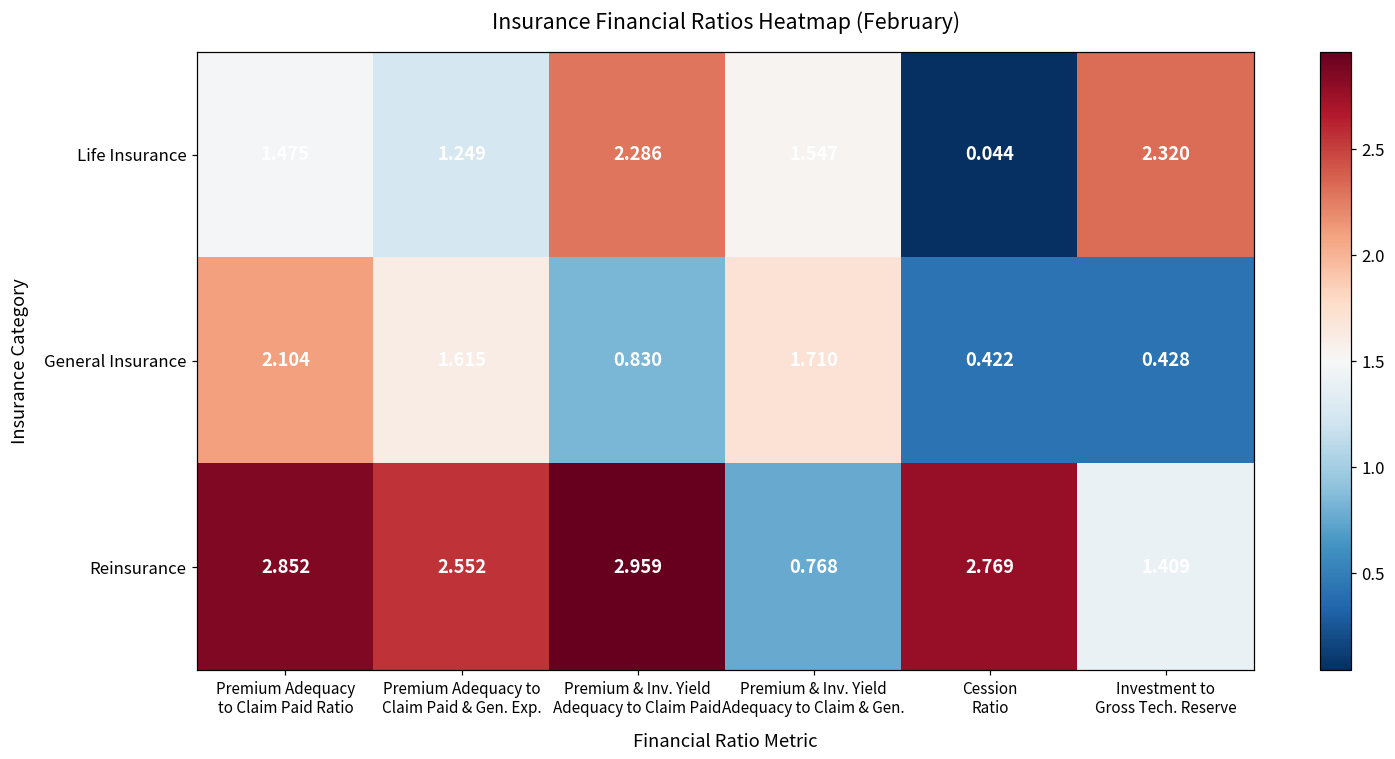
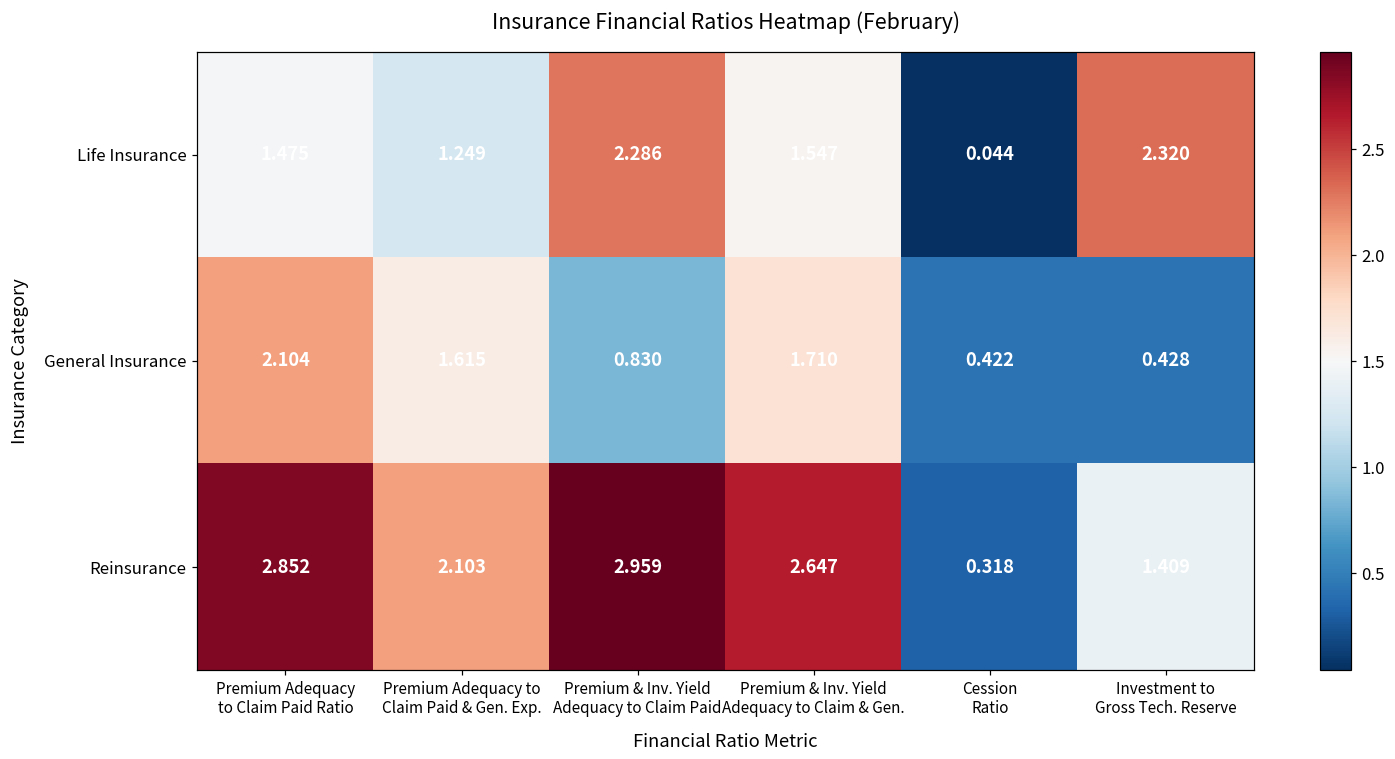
  {
    "Life Insurance": {
      "Premium & Inv. Yield Adequacy to Claim Paid": 2.286,
      "Cession Ratio": 0.044,
      "Investment to Gross Tech. Reserve": 2.320
    },
    "General Insurance": {
      "Premium Adequacy to Claim Paid Ratio": 2.104,
      "Premium & Inv. Yield Adequacy to Claim Paid": 0.830,
      "Cession Ratio": 0.422,
      "Investment to Gross Tech. Reserve": 0.428
    },
    "Reinsurance": {
      "Premium Adequacy to Claim Paid Ratio": 2.852,
-     "Premium Adequacy to Claim Paid & Gen. Exp.": 2.552,
+     "Premium Adequacy to Claim Paid & Gen. Exp.": 2.103,
      "Premium & Inv. Yield Adequacy to Claim Paid": 2.959,
-     "Premium & Inv. Yield Adequacy to Claim & Gen.": 0.768,
-     "Cession Ratio": 2.769
+     "Premium & Inv. Yield Adequacy to Claim & Gen.": 2.647,
+     "Cession Ratio": 0.318
    }
  }
